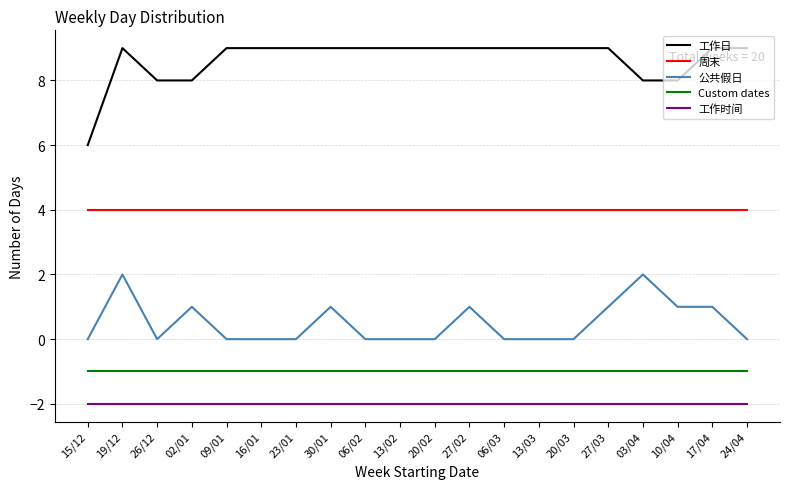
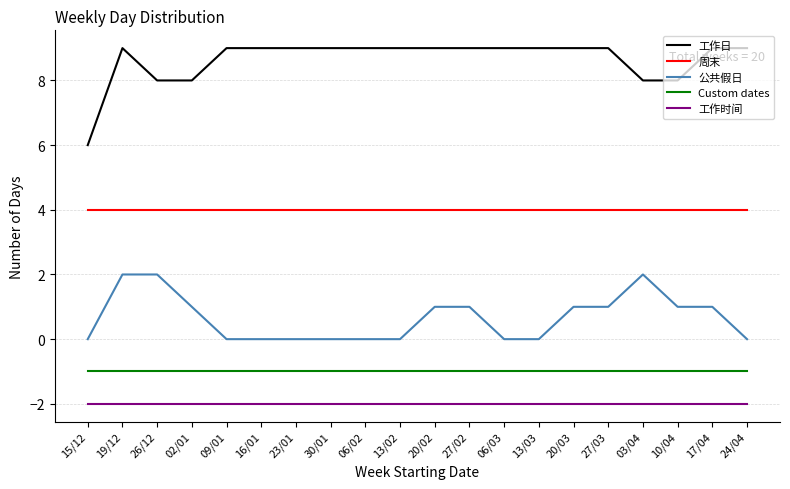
  {
    "工作日": {
      "15/12": 6,
      "19/12": 9,
      "26/12": 8,
      "02/01": 8,
      "09/01": 9,
      "16/01": 9,
      "23/01": 9,
      "30/01": 9,
      "06/02": 9,
      "13/02": 9,
      "20/02": 9,
      "27/02": 9,
      "06/03": 9,
      "13/03": 9,
      "20/03": 9,
      "27/03": 9,
      "03/04": 8
    },
    "周末": {
      "15/12": 4,
      "19/12": 4,
      "26/12": 4,
      "02/01": 4,
      "09/01": 4,
      "16/01": 4,
      "23/01": 4,
      "30/01": 4,
      "06/02": 4,
      "13/02": 4,
      "20/02": 4,
      "27/02": 4,
      "06/03": 4,
      "13/03": 4,
      "20/03": 4,
      "27/03": 4,
      "03/04": 4,
      "10/04": 4,
      "17/04": 4,
      "24/04": 4
    },
    "公共假日": {
      "15/12": 0,
      "19/12": 2,
-     "26/12": 0,
+     "26/12": 2,
      "02/01": 1,
      "09/01": 0,
      "16/01": 0,
      "23/01": 0,
-     "30/01": 1,
+     "30/01": 0,
      "06/02": 0,
      "13/02": 0,
-     "20/02": 0,
+     "20/02": 1,
      "27/02": 1,
      "06/03": 0,
      "13/03": 0,
-     "20/03": 0,
+     "20/03": 1,
      "27/03": 1,
      "03/04": 2,
      "10/04": 1,
      "17/04": 1,
      "24/04": 0
    },
    "Custom dates": {
      "15/12": -1,
      "19/12": -1,
      "26/12": -1,
      "02/01": -1,
      "09/01": -1,
      "16/01": -1,
      "23/01": -1,
      "30/01": -1,
      "06/02": -1,
      "13/02": -1,
      "20/02": -1,
      "27/02": -1,
      "06/03": -1,
      "13/03": -1,
      "20/03": -1,
      "27/03": -1,
      "03/04": -1,
      "10/04": -1,
      "17/04": -1,
      "24/04": -1
    },
    "工作时间": {
      "15/12": -2,
      "19/12": -2,
      "26/12": -2,
      "02/01": -2,
      "09/01": -2,
      "16/01": -2,
      "23/01": -2,
      "30/01": -2,
      "06/02": -2,
      "13/02": -2,
      "20/02": -2,
      "27/02": -2,
      "06/03": -2,
      "13/03": -2,
      "20/03": -2,
      "27/03": -2,
      "03/04": -2,
      "10/04": -2,
      "17/04": -2,
      "24/04": -2
    }
  }
